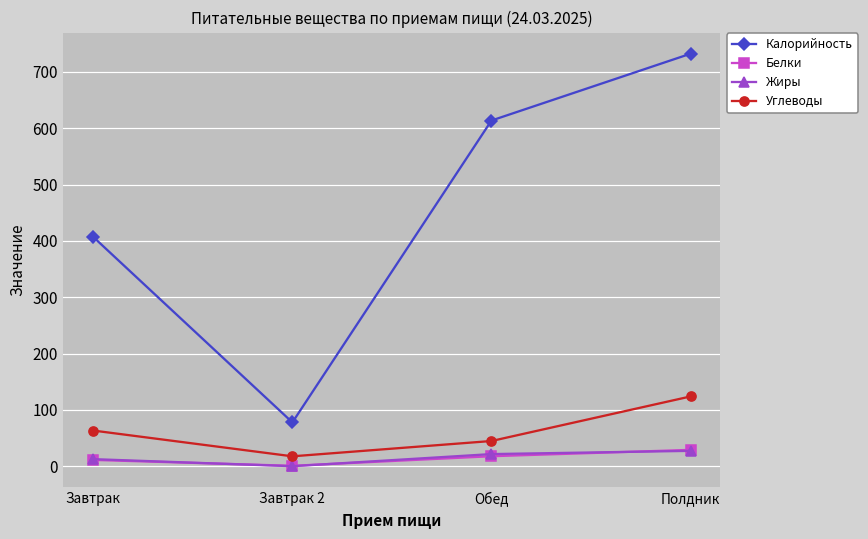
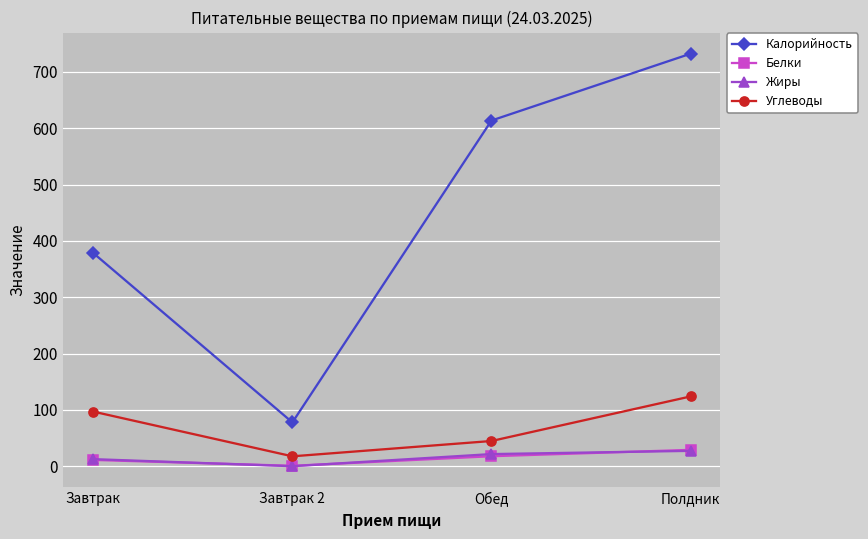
  {
    "Калорийность": {
-     "Завтрак": 410,
+     "Завтрак": 380,
      "Завтрак 2": 80,
      "Обед": 610,
      "Полдник": 730
    },
    "Углеводы": {
-     "Завтрак": 60,
+     "Завтрак": 100,
      "Завтрак 2": 20,
      "Обед": 40,
      "Полдник": 120
    }
  }
